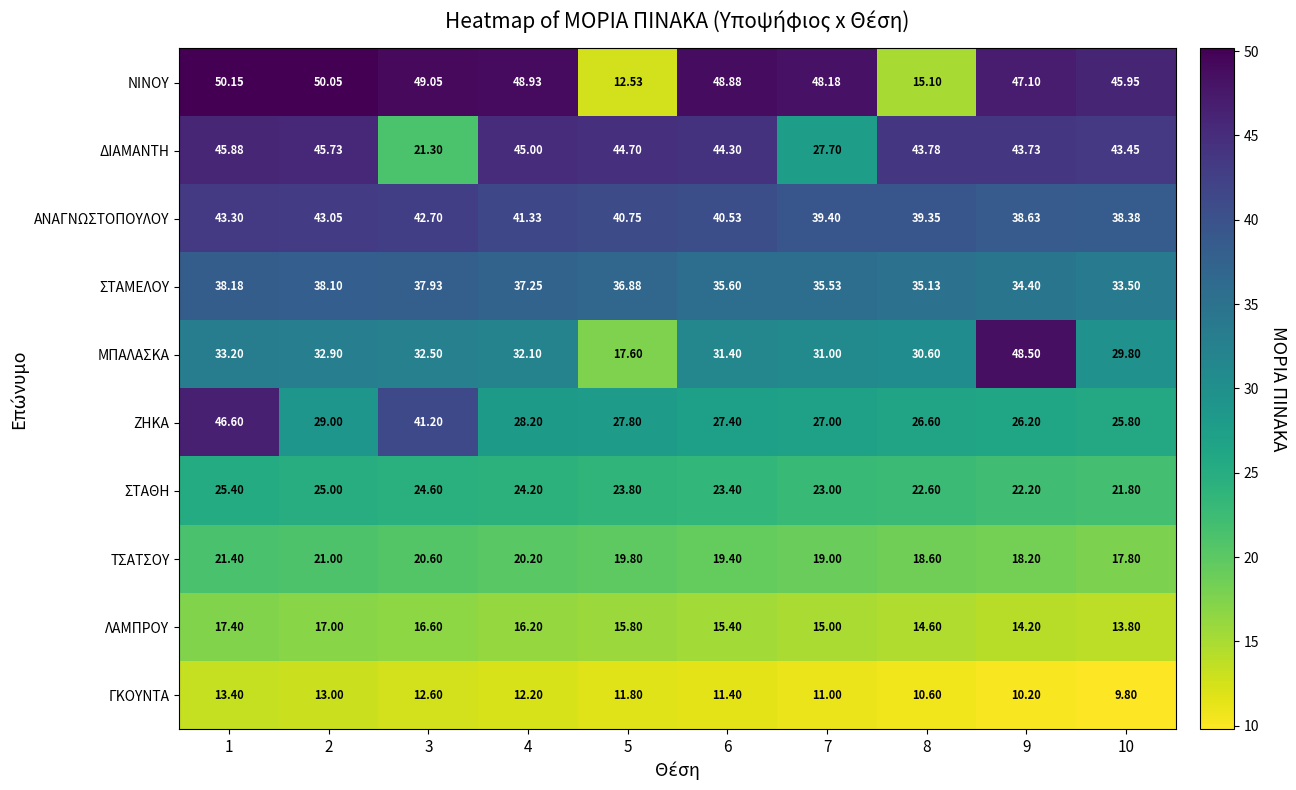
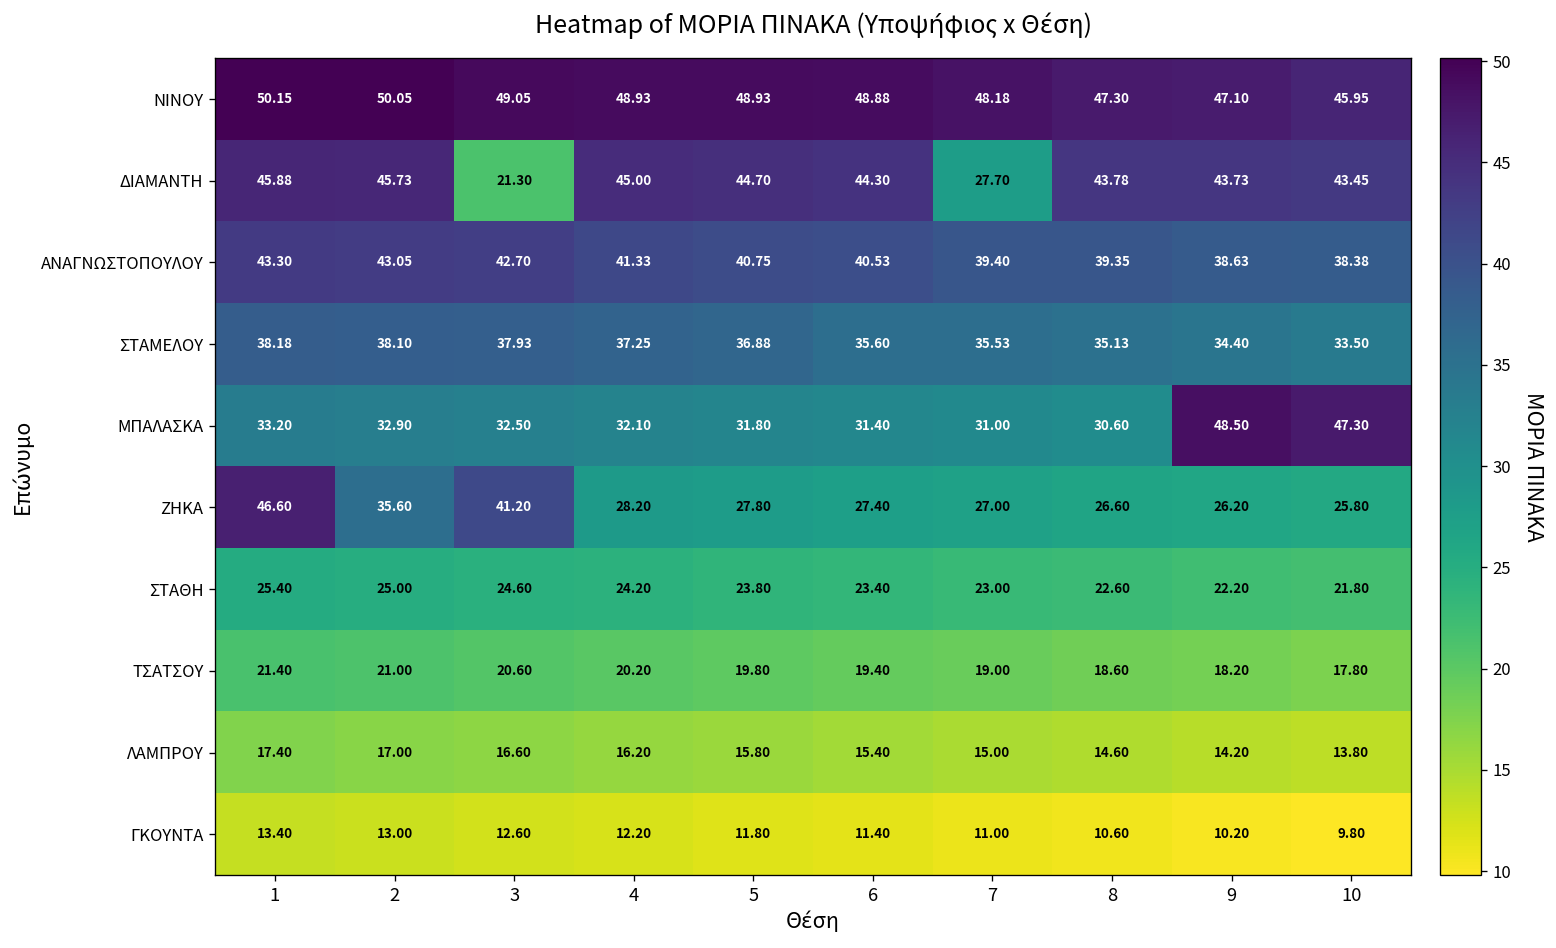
  {
    "ΝΙΝΟΥ": {
      "1": 50.15,
      "2": 50.05,
      "3": 49.05,
      "4": 48.93,
-     "5": 12.53,
+     "5": 48.93,
      "6": 48.88,
      "7": 48.18,
-     "8": 15.10,
+     "8": 47.30,
      "9": 47.10,
      "10": 45.95
    },
    "ΔΙΑΜΑΝΤΗ": {
      "1": 45.88,
      "2": 45.73,
      "3": 21.30,
      "4": 45.00,
      "5": 44.70,
      "6": 44.30,
      "7": 27.70,
      "8": 43.78,
      "9": 43.73,
      "10": 43.45
    },
    "ΑΝΑΓΝΩΣΤΟΠΟΥΛΟΥ": {
      "1": 43.30,
      "2": 43.05,
      "3": 42.70,
      "4": 41.33,
      "5": 40.75,
      "6": 40.53,
      "7": 39.40,
      "8": 39.35,
      "9": 38.63,
      "10": 38.38
    },
    "ΣΤΑΜΕΛΟΥ": {
      "1": 38.18,
      "2": 38.10,
      "3": 37.93,
      "4": 37.25,
      "5": 36.88,
      "6": 35.60,
      "7": 35.53,
      "8": 35.13,
      "9": 34.40,
      "10": 33.50
    },
    "ΜΠΑΛΑΣΚΑ": {
      "1": 33.20,
      "2": 32.90,
      "3": 32.50,
      "4": 32.10,
-     "5": 17.60,
+     "5": 31.80,
      "6": 31.40,
      "7": 31.00,
      "8": 30.60,
      "9": 48.50,
-     "10": 29.80
+     "10": 47.30
    },
    "ΖΗΚΑ": {
      "1": 46.60,
-     "2": 29.00,
+     "2": 35.60,
      "3": 41.20,
      "4": 28.20,
      "5": 27.80,
      "6": 27.40,
      "7": 27.00,
      "8": 26.60,
      "9": 26.20,
      "10": 25.80
    },
    "ΣΤΑΘΗ": {
      "1": 25.40,
      "2": 25.00,
      "3": 24.60,
      "4": 24.20,
      "5": 23.80,
      "6": 23.40,
      "7": 23.00,
      "8": 22.60,
      "9": 22.20,
      "10": 21.80
    },
    "ΤΣΑΤΣΟΥ": {
      "1": 21.40,
      "2": 21.00,
      "3": 20.60,
      "4": 20.20,
      "5": 19.80,
      "6": 19.40,
      "7": 19.00,
      "8": 18.60,
      "9": 18.20,
      "10": 17.80
    },
    "ΛΑΜΠΡΟΥ": {
      "1": 17.40,
      "2": 17.00,
      "3": 16.60,
      "4": 16.20,
      "5": 15.80,
      "6": 15.40,
      "7": 15.00,
      "8": 14.60,
      "9": 14.20,
      "10": 13.80
    },
    "ΓΚΟΥΝΤΑ": {
      "1": 13.40,
      "2": 13.00,
      "3": 12.60,
      "4": 12.20,
      "5": 11.80,
      "6": 11.40,
      "7": 11.00,
      "8": 10.60,
      "9": 10.20,
      "10": 9.80
    }
  }
